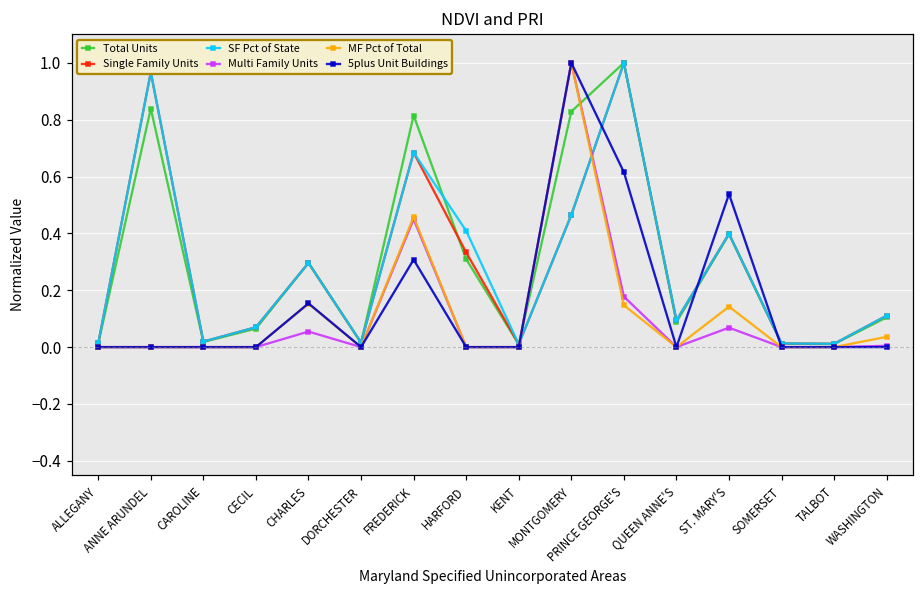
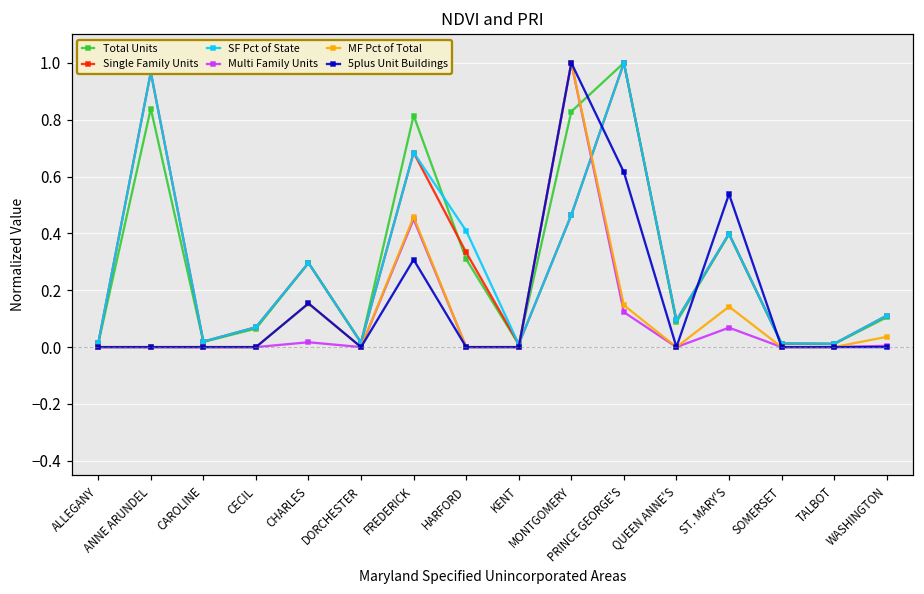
  {
    "Total Units": {
      "ANNE ARUNDEL": 0.84,
      "FREDERICK": 0.81,
      "HARFORD": 0.31,
      "MONTGOMERY": 0.83
    },
    "Single Family Units": {
      "HARFORD": 0.33
    },
    "SF Pct of State": {
      "HARFORD": 0.41
    },
    "Multi Family Units": {
-     "CHARLES": 0.05,
-     "PRINCE GEORGE'S": 0.18,
+     "CHARLES": 0.02,
+     "PRINCE GEORGE'S": 0.12,
      "ST. MARY'S": 0.07
    },
    "MF Pct of Total": {
      "PRINCE GEORGE'S": 0.15,
      "ST. MARY'S": 0.14,
      "WASHINGTON": 0.04
    },
    "5plus Unit Buildings": {
      "FREDERICK": 0.31,
      "PRINCE GEORGE'S": 0.62,
      "ST. MARY'S": 0.54
    }
  }
